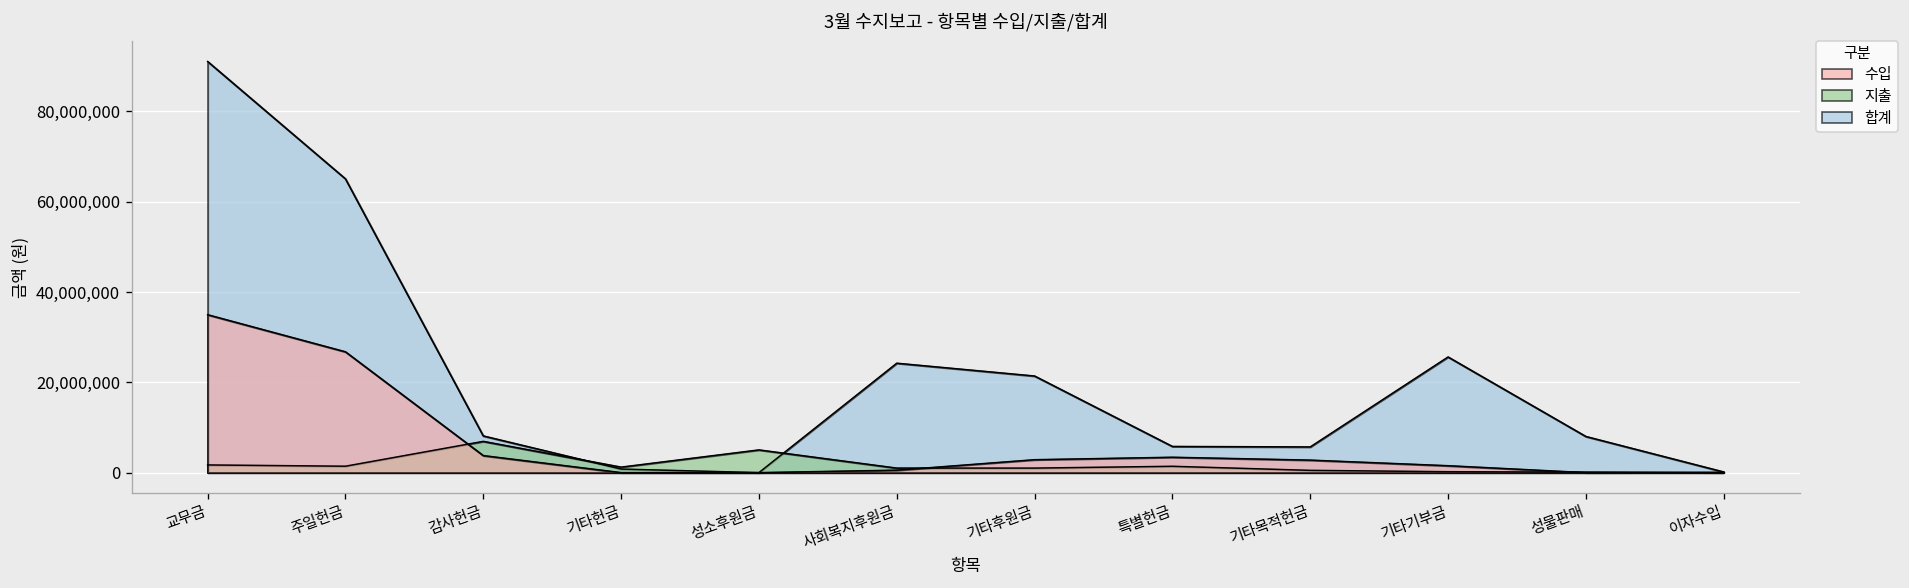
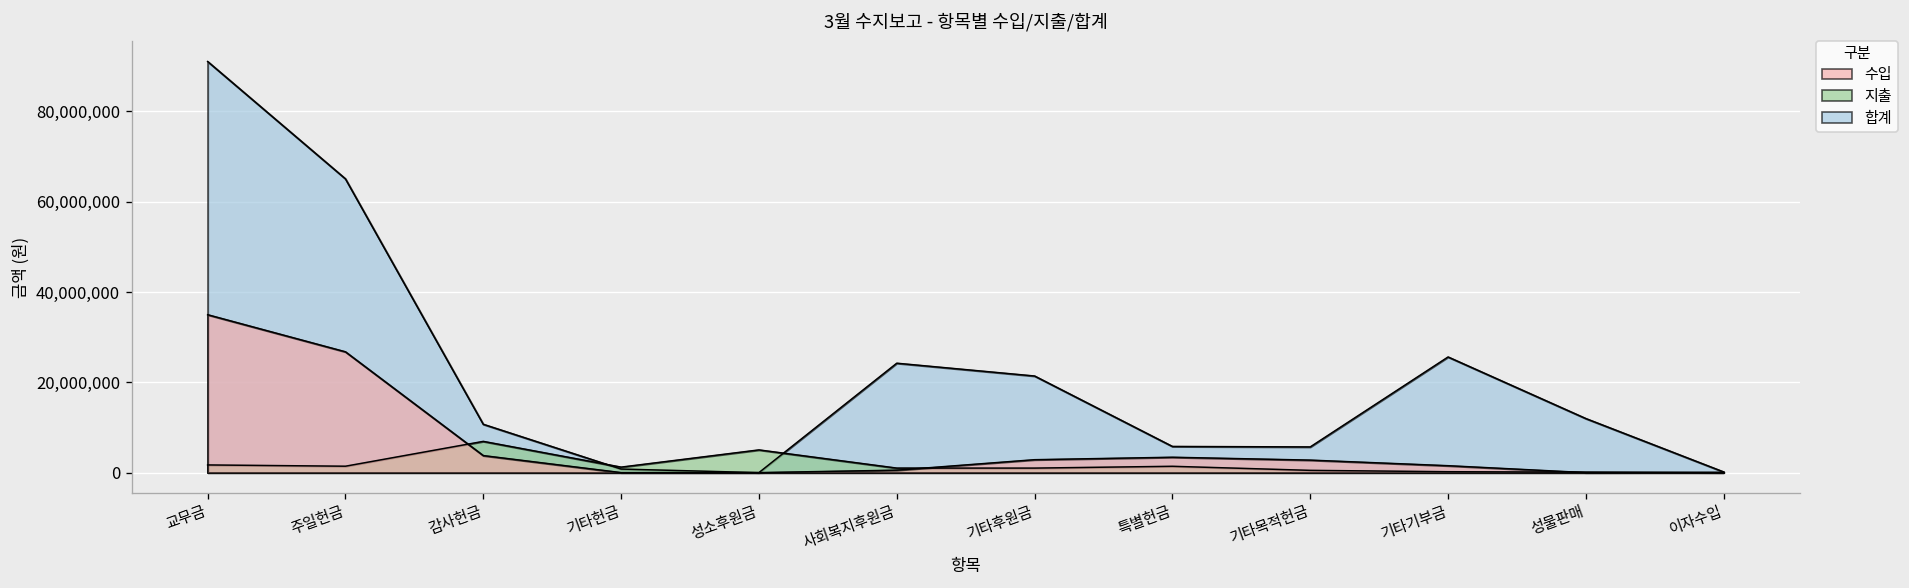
  {
    "수입": {
      "교무금": "35,000,000",
      "주일헌금": "27,000,000",
      "감사헌금": "4,000,000",
      "기타헌금": "0",
      "기타후원금": "3,000,000",
      "특별헌금": "3,000,000",
      "기타목적헌금": "3,000,000",
      "기타기부금": "2,000,000"
    },
    "지출": {
      "교무금": "2,000,000",
      "주일헌금": "1,000,000",
      "감사헌금": "7,000,000",
      "성소후원금": "5,000,000",
      "기타후원금": "1,000,000",
      "특별헌금": "1,000,000",
      "기타목적헌금": "1,000,000",
      "기타기부금": "0"
    },
    "합계": {
      "교무금": "91,000,000",
      "주일헌금": "65,000,000",
-     "감사헌금": "8,000,000",
+     "감사헌금": "11,000,000",
      "사회복지후원금": "24,000,000",
      "기타후원금": "21,000,000",
      "특별헌금": "6,000,000",
      "기타목적헌금": "6,000,000",
      "기타기부금": "26,000,000",
-     "성물판매": "8,000,000"
+     "성물판매": "12,000,000"
    }
  }
